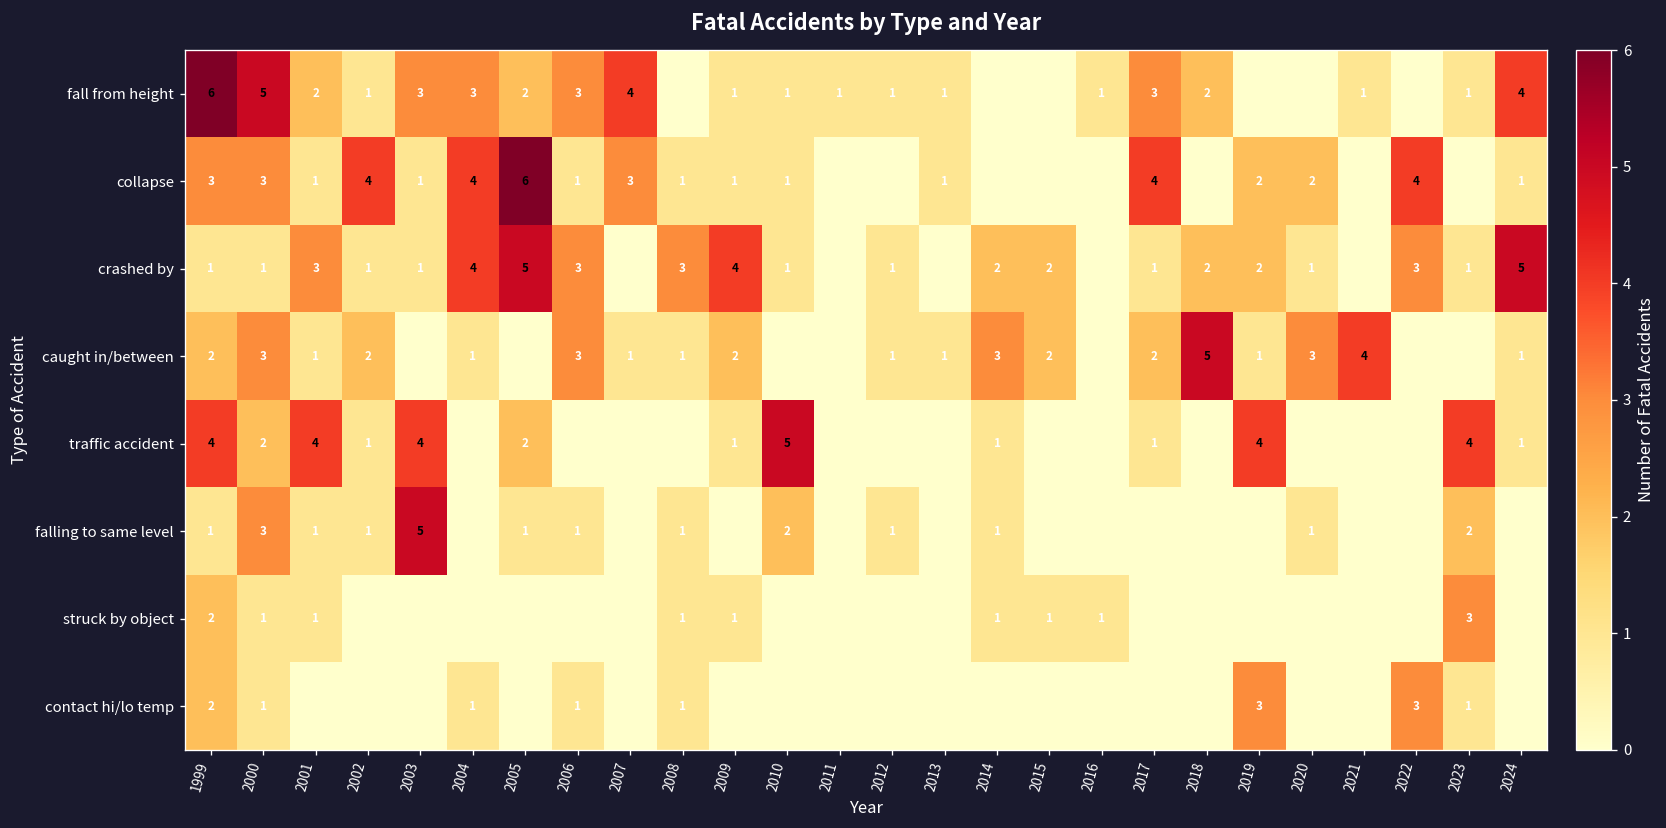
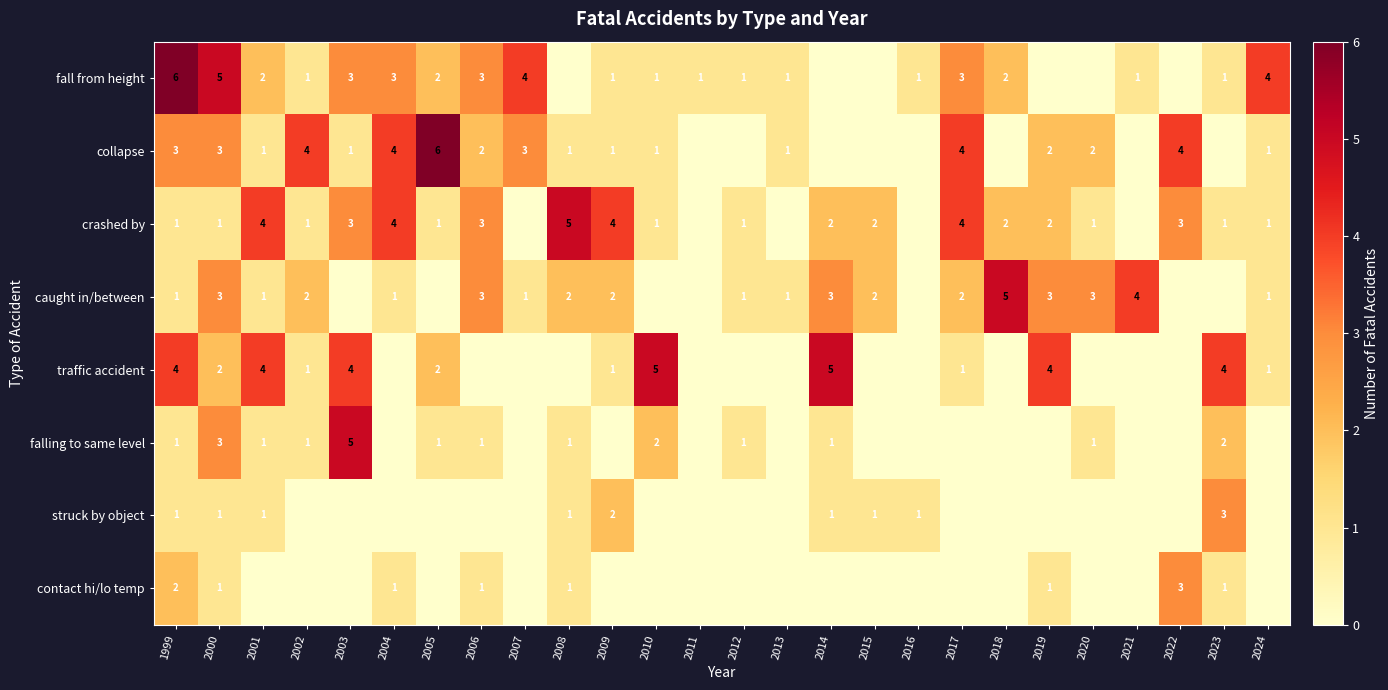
  {
    "fall from height": {
      "1999": 6,
      "2000": 5,
      "2001": 2,
      "2002": 1,
      "2003": 3,
      "2004": 3,
      "2005": 2,
      "2006": 3,
      "2007": 4,
      "2009": 1,
      "2010": 1,
      "2011": 1,
      "2012": 1,
      "2013": 1,
      "2016": 1,
      "2017": 3,
      "2018": 2,
      "2021": 1,
      "2023": 1,
      "2024": 4
    },
    "collapse": {
      "1999": 3,
      "2000": 3,
      "2001": 1,
      "2002": 4,
      "2003": 1,
      "2004": 4,
      "2005": 6,
-     "2006": 1,
+     "2006": 2,
      "2007": 3,
      "2008": 1,
      "2009": 1,
      "2010": 1,
      "2013": 1,
      "2017": 4,
      "2019": 2,
      "2020": 2,
      "2022": 4,
      "2024": 1
    },
    "crashed by": {
      "1999": 1,
      "2000": 1,
-     "2001": 3,
+     "2001": 4,
      "2002": 1,
-     "2003": 1,
+     "2003": 3,
      "2004": 4,
-     "2005": 5,
+     "2005": 1,
      "2006": 3,
-     "2008": 3,
+     "2008": 5,
      "2009": 4,
      "2010": 1,
      "2012": 1,
      "2014": 2,
      "2015": 2,
-     "2017": 1,
+     "2017": 4,
      "2018": 2,
      "2019": 2,
      "2020": 1,
      "2022": 3,
      "2023": 1,
-     "2024": 5
+     "2024": 1
    },
    "caught in/between": {
-     "1999": 2,
+     "1999": 1,
      "2000": 3,
      "2001": 1,
      "2002": 2,
      "2004": 1,
      "2006": 3,
      "2007": 1,
-     "2008": 1,
+     "2008": 2,
      "2009": 2,
      "2012": 1,
      "2013": 1,
      "2014": 3,
      "2015": 2,
      "2017": 2,
      "2018": 5,
-     "2019": 1,
+     "2019": 3,
      "2020": 3,
      "2021": 4,
      "2024": 1
    },
    "traffic accident": {
      "1999": 4,
      "2000": 2,
      "2001": 4,
      "2002": 1,
      "2003": 4,
      "2005": 2,
      "2009": 1,
      "2010": 5,
-     "2014": 1,
+     "2014": 5,
      "2017": 1,
      "2019": 4,
      "2023": 4,
      "2024": 1
    },
    "falling to same level": {
      "1999": 1,
      "2000": 3,
      "2001": 1,
      "2002": 1,
      "2003": 5,
      "2005": 1,
      "2006": 1,
      "2008": 1,
      "2010": 2,
      "2012": 1,
      "2014": 1,
      "2020": 1,
      "2023": 2
    },
    "struck by object": {
-     "1999": 2,
+     "1999": 1,
      "2000": 1,
      "2001": 1,
      "2008": 1,
-     "2009": 1,
+     "2009": 2,
      "2014": 1,
      "2015": 1,
      "2016": 1,
      "2023": 3
    },
    "contact hi/lo temp": {
      "1999": 2,
      "2000": 1,
      "2004": 1,
      "2006": 1,
      "2008": 1,
-     "2019": 3,
+     "2019": 1,
      "2022": 3,
      "2023": 1
    }
  }
